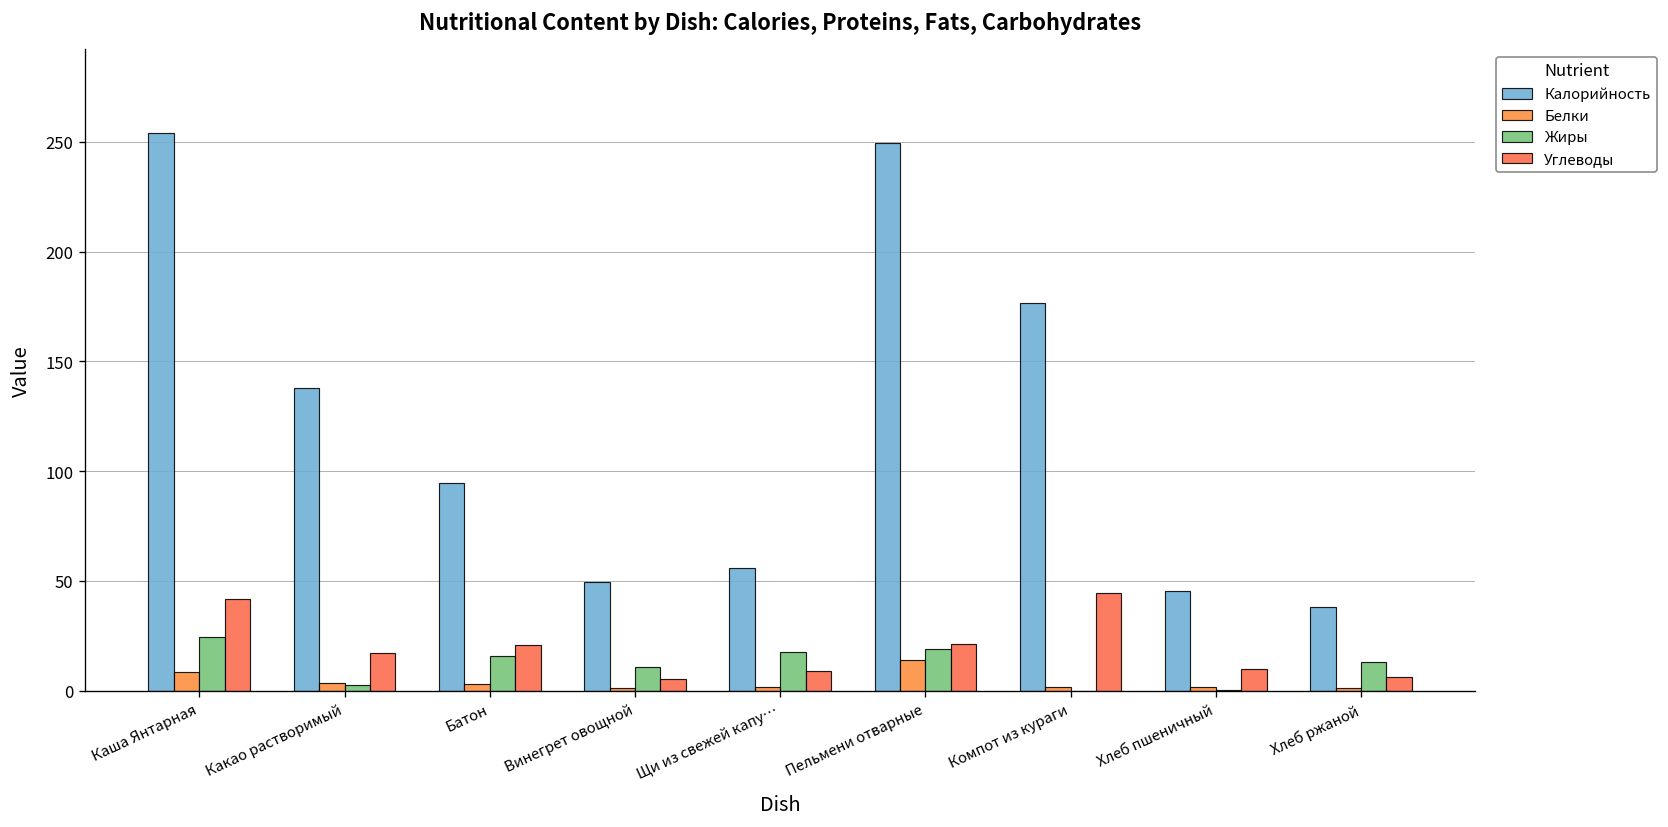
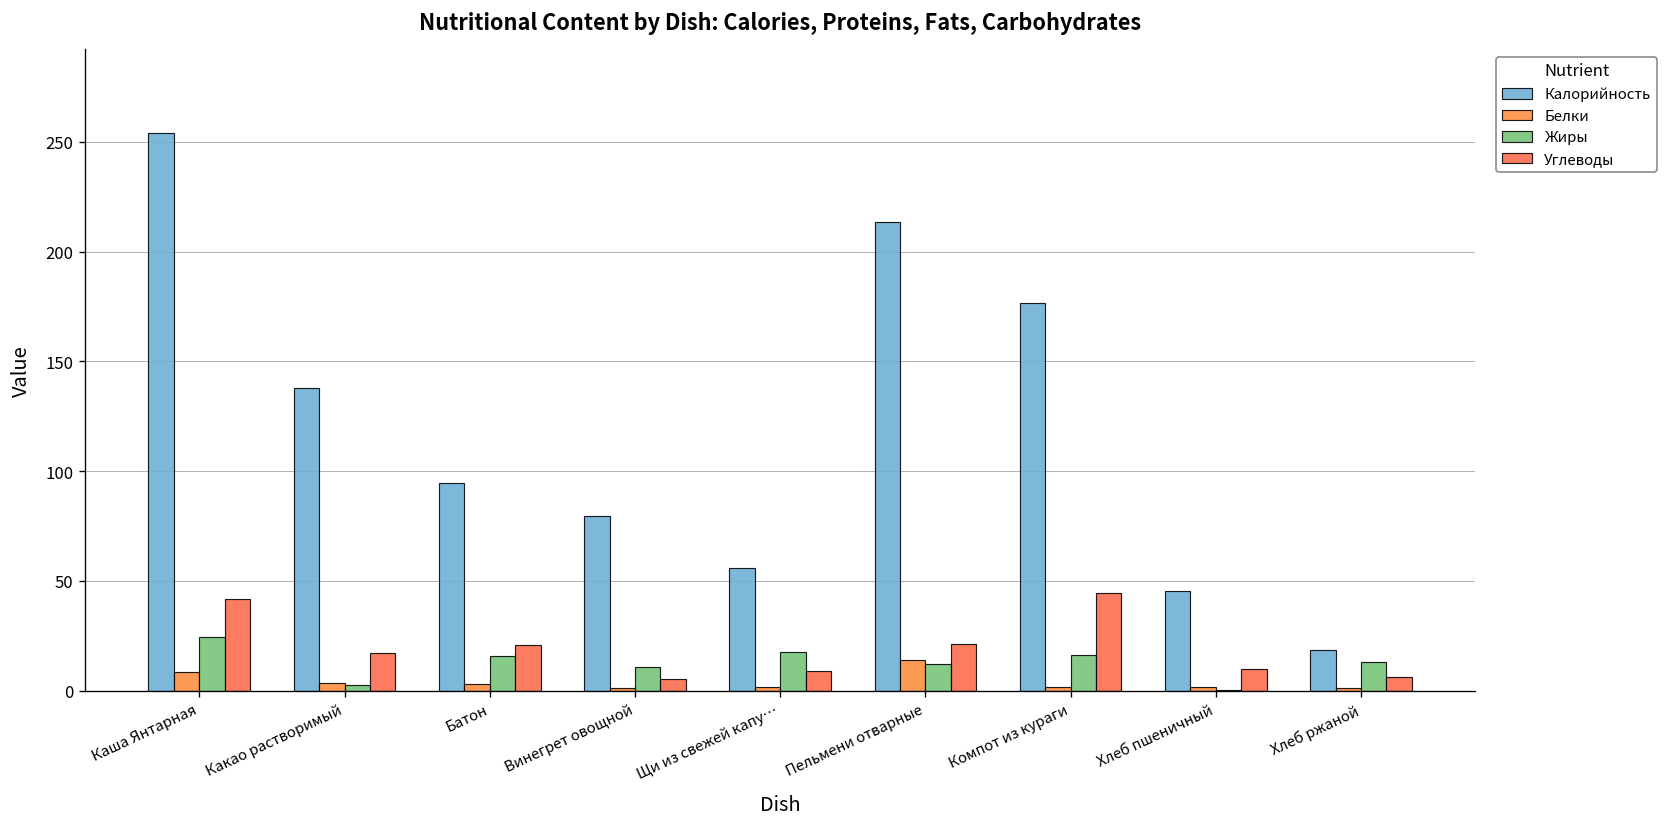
  {
    "Калорийность": {
      "Каша Янтарная": 254,
      "Какао растворимый": 138,
      "Батон": 94,
-     "Винегрет овощной": 50,
+     "Винегрет овощной": 80,
      "Щи из свежей капу…": 56,
-     "Пельмени отварные": 250,
+     "Пельмени отварные": 213,
      "Компот из кураги": 176,
      "Хлеб пшеничный": 45,
-     "Хлеб ржаной": 38
+     "Хлеб ржаной": 19
    },
    "Жиры": {
      "Каша Янтарная": 25,
      "Какао растворимый": 3,
      "Батон": 16,
      "Винегрет овощной": 11,
      "Щи из свежей капу…": 18,
-     "Пельмени отварные": 19,
-     "Компот из кураги": 0,
+     "Пельмени отварные": 12,
+     "Компот из кураги": 16,
      "Хлеб ржаной": 13
    }
  }
